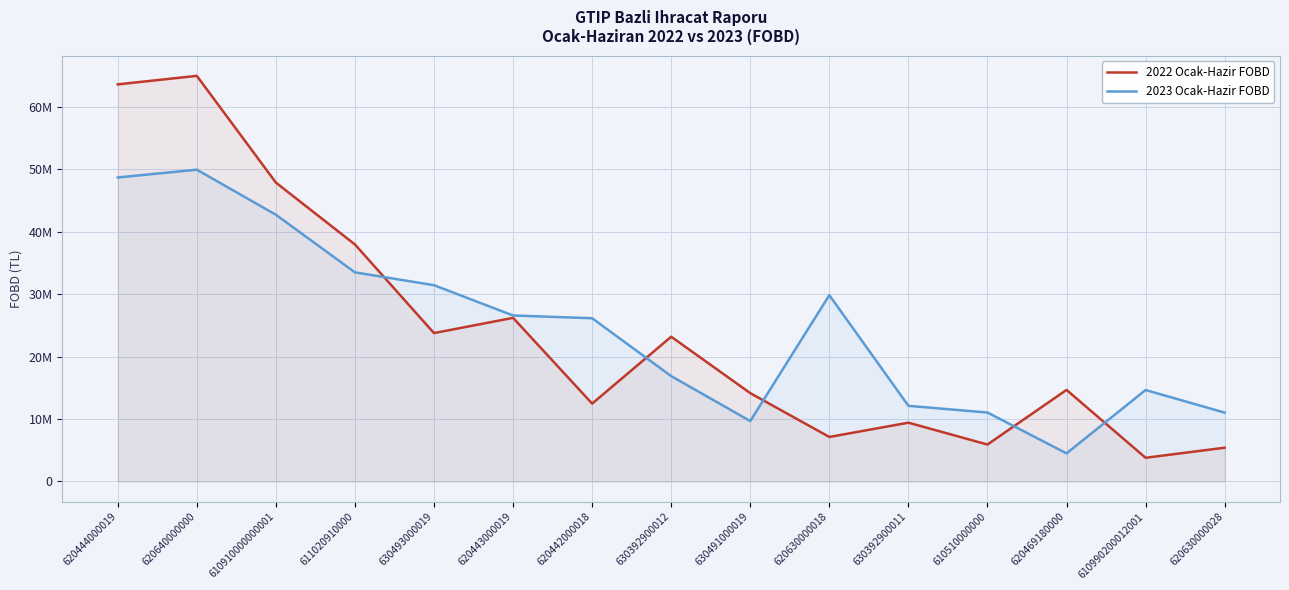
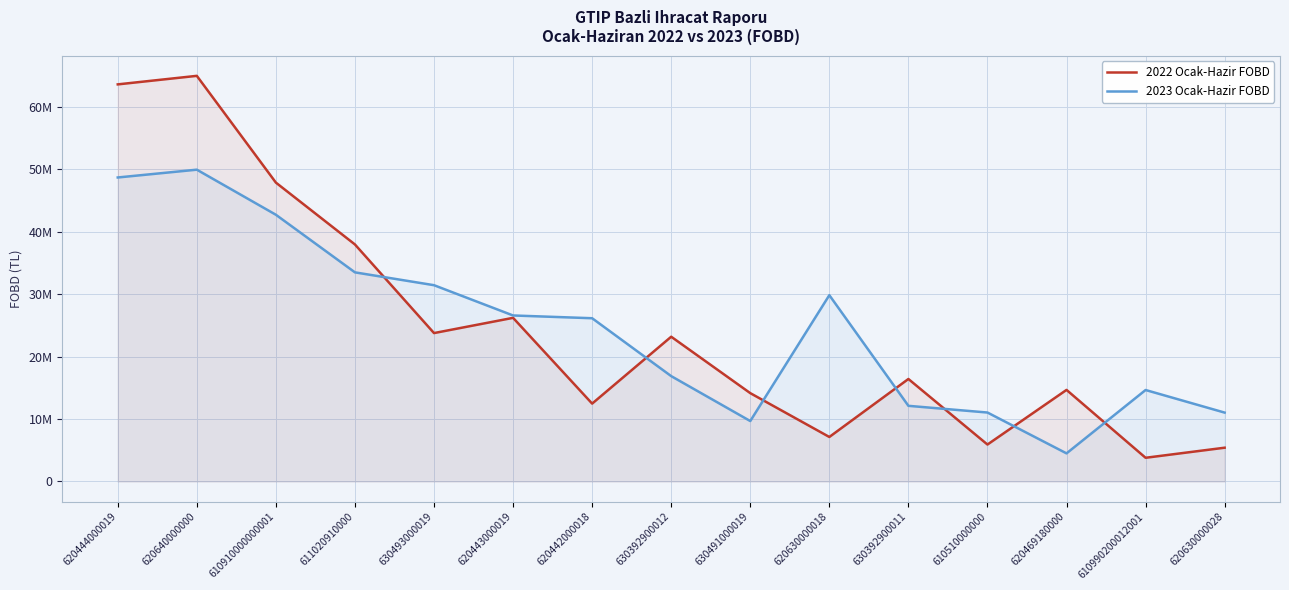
  {
    "2022 Ocak-Hazir FOBD": {
      "620444000019": 64000000,
      "620640000000": 65000000,
      "610910000000001": 48000000,
      "611020910000": 38000000,
      "630493000019": 24000000,
      "620442000018": 12000000,
      "630392900012": 23000000,
      "630491000019": 14000000,
      "620630000018": 7000000,
-     "630392900011": 9000000,
+     "630392900011": 16000000,
      "610510000000": 6000000,
      "620469180000": 15000000,
      "610990200012001": 4000000,
      "620630000028": 5000000
    },
    "2023 Ocak-Hazir FOBD": {
      "620444000019": 49000000,
      "620640000000": 50000000,
      "610910000000001": 43000000,
      "611020910000": 33000000,
      "630493000019": 31000000,
      "620442000018": 26000000,
      "630392900012": 17000000,
      "630491000019": 10000000,
      "620630000018": 30000000,
      "630392900011": 12000000,
      "610510000000": 11000000,
      "620469180000": 5000000,
      "610990200012001": 15000000,
      "620630000028": 11000000
    }
  }
